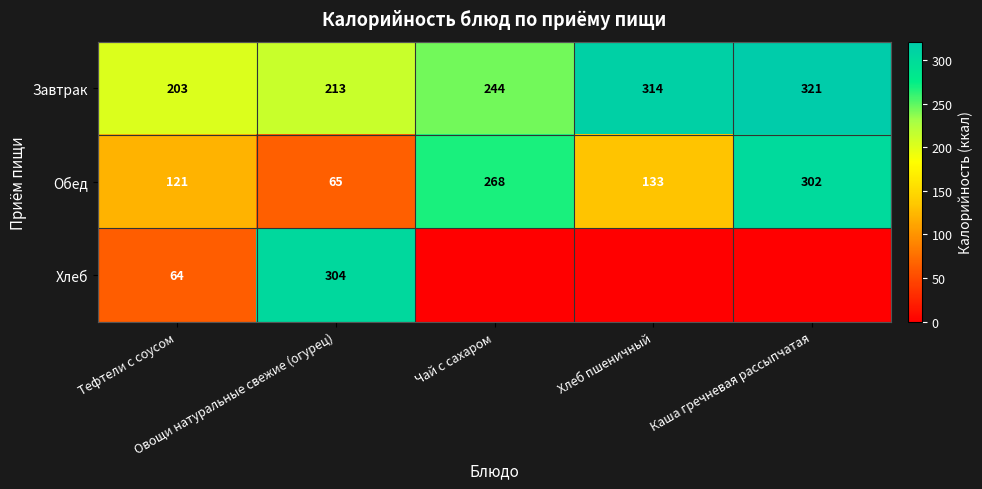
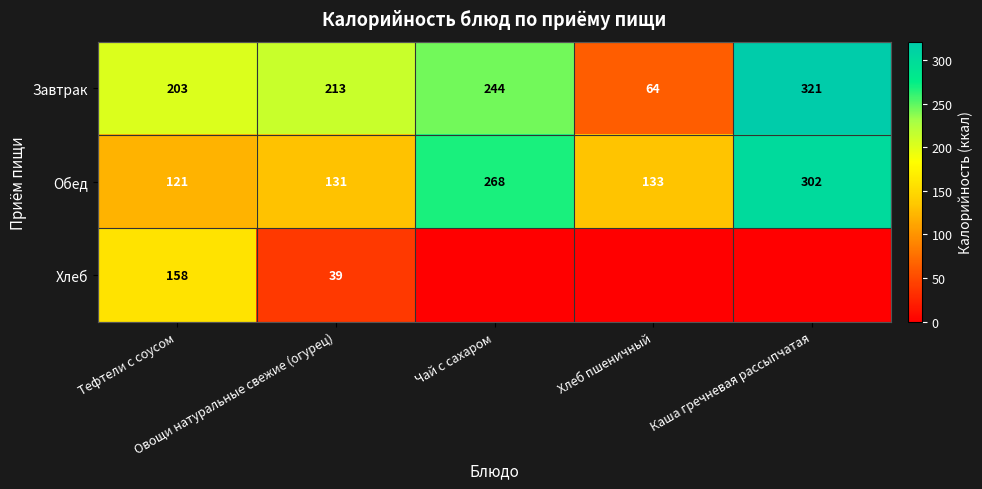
  {
    "Завтрак": {
      "Тефтели с соусом": 203,
      "Овощи натуральные свежие (огурец)": 213,
      "Чай с сахаром": 244,
-     "Хлеб пшеничный": 314,
+     "Хлеб пшеничный": 64,
      "Каша гречневая рассыпчатая": 321
    },
    "Обед": {
      "Тефтели с соусом": 121,
-     "Овощи натуральные свежие (огурец)": 65,
+     "Овощи натуральные свежие (огурец)": 131,
      "Чай с сахаром": 268,
      "Хлеб пшеничный": 133,
      "Каша гречневая рассыпчатая": 302
    },
    "Хлеб": {
-     "Тефтели с соусом": 64,
-     "Овощи натуральные свежие (огурец)": 304
+     "Тефтели с соусом": 158,
+     "Овощи натуральные свежие (огурец)": 39
    }
  }
